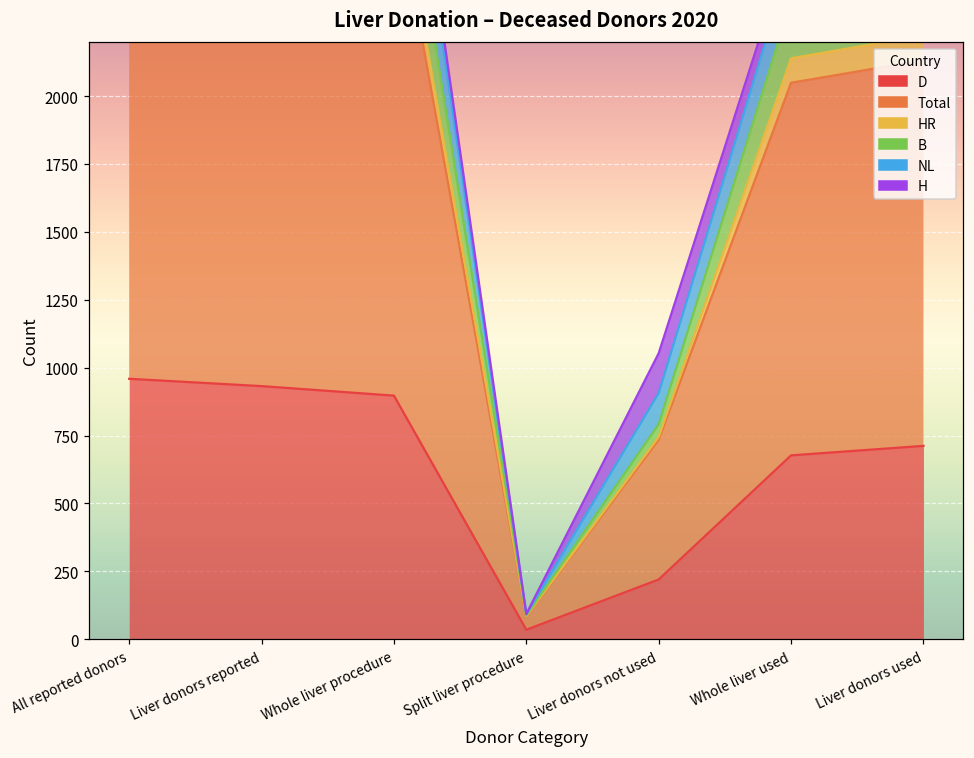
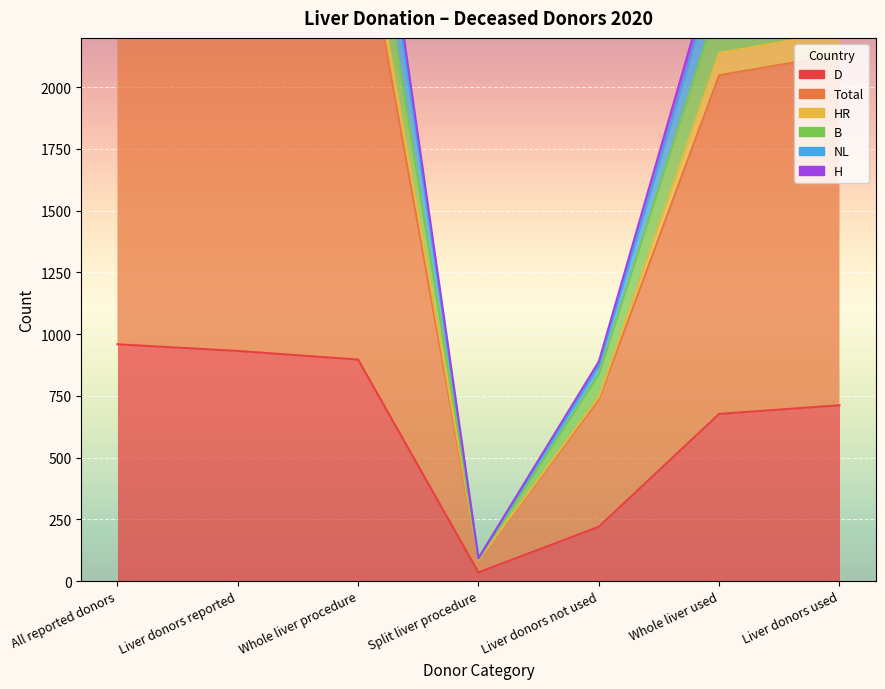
  {
    "HR": {
      "Whole liver used": 90
    },
    "B": {
-     "Liver donors not used": 50
+     "Liver donors not used": 90
    },
    "NL": {
-     "Liver donors not used": 120
+     "Liver donors not used": 30
    },
    "H": {
-     "Liver donors not used": 150
+     "Liver donors not used": 20
    }
  }
